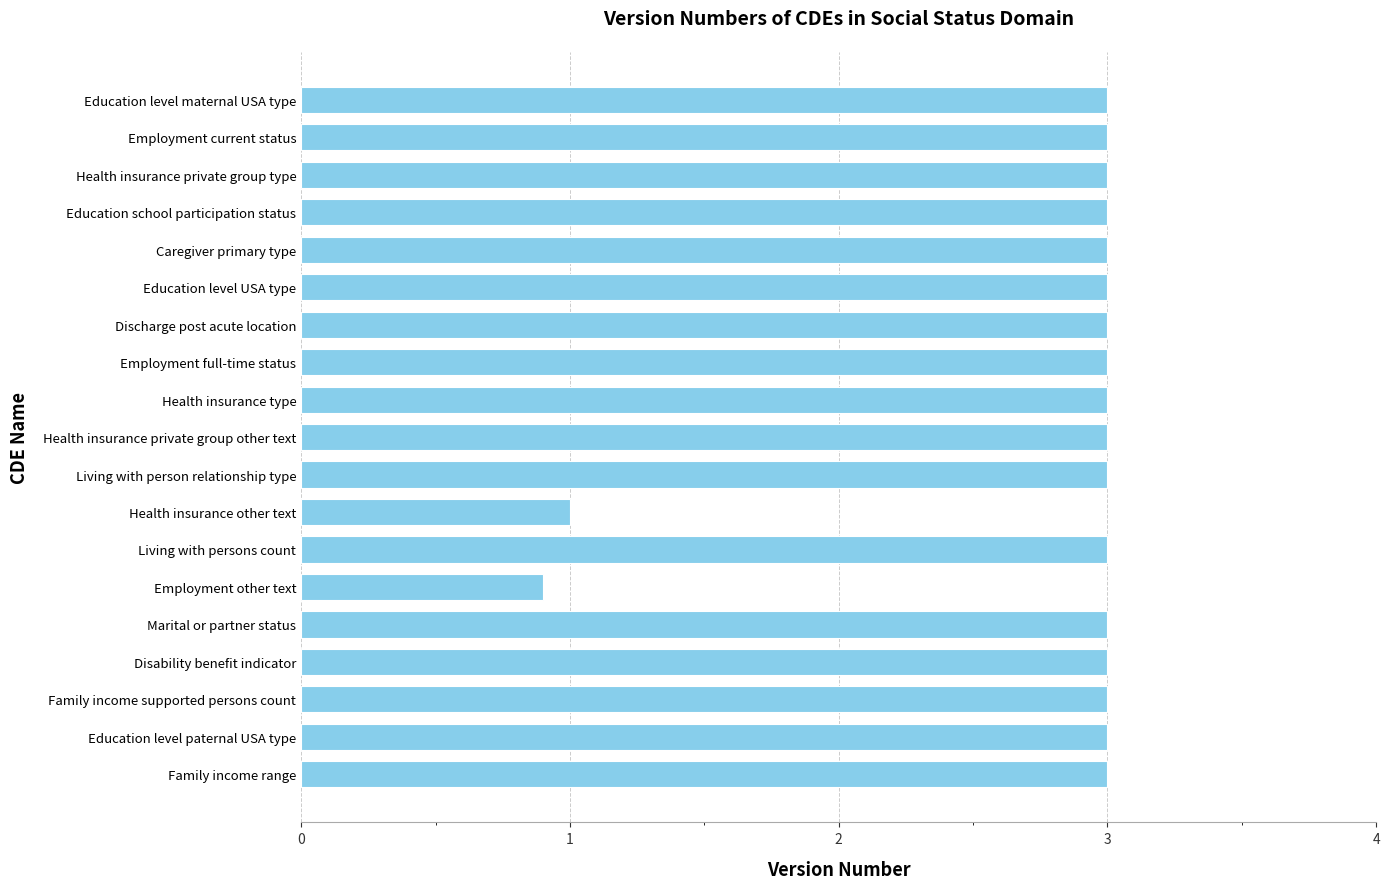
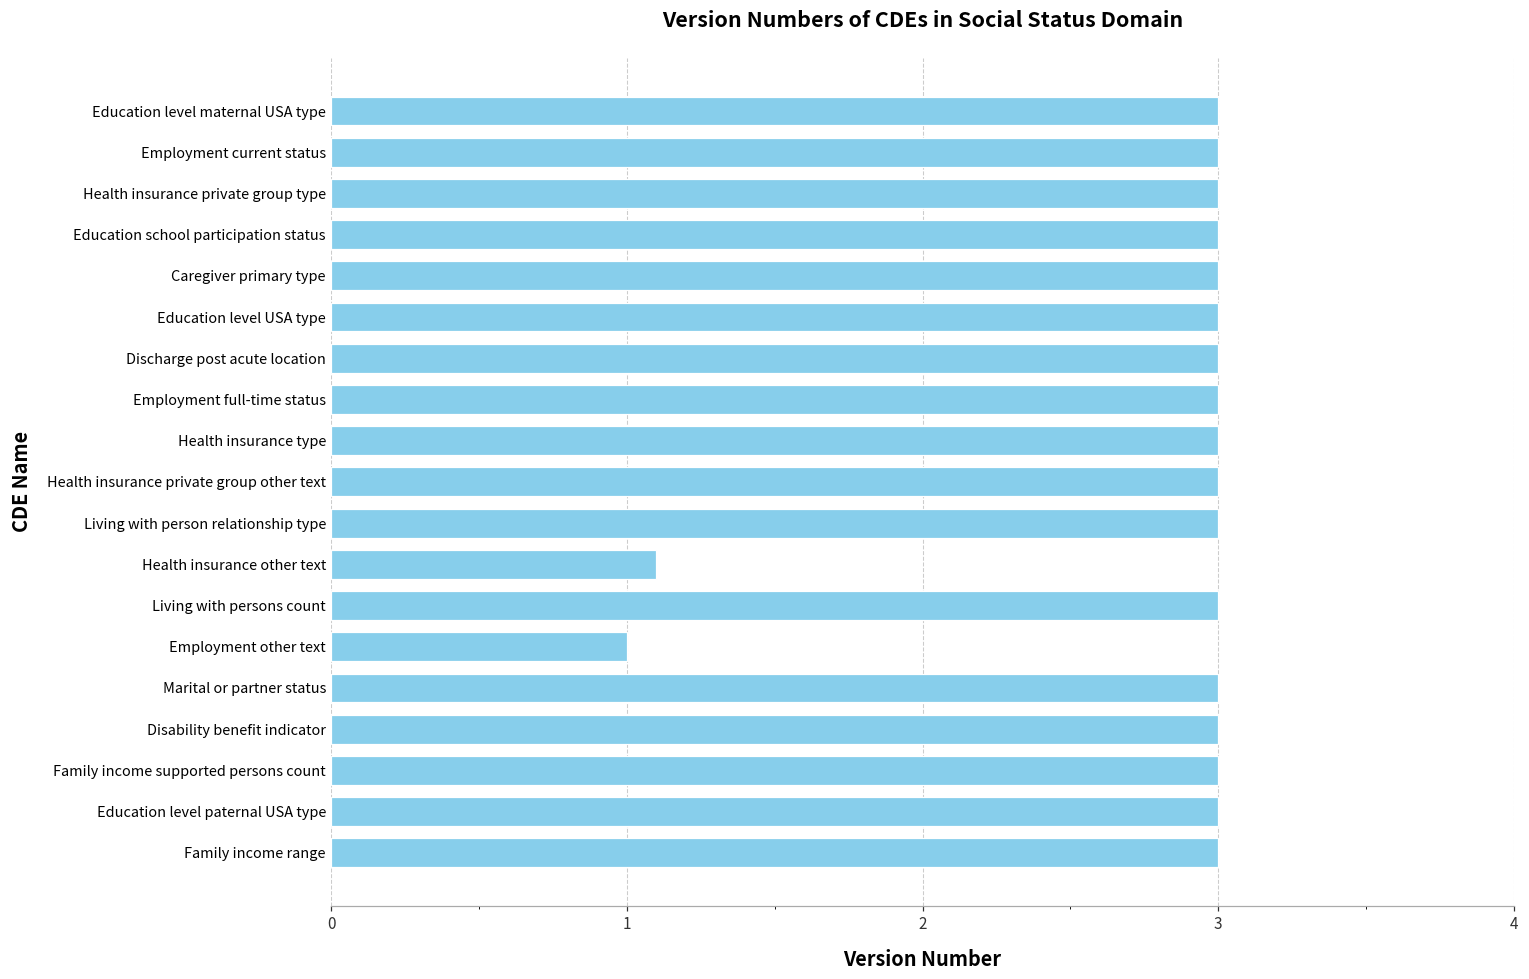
  {
    "Education level maternal USA type": 3.0,
    "Employment current status": 3.0,
    "Health insurance private group type": 3.0,
    "Education school participation status": 3.0,
    "Caregiver primary type": 3.0,
    "Education level USA type": 3.0,
    "Discharge post acute location": 3.0,
    "Employment full-time status": 3.0,
    "Health insurance type": 3.0,
    "Health insurance private group other text": 3.0,
    "Living with person relationship type": 3.0,
-   "Health insurance other text": 1.0,
+   "Health insurance other text": 1.1,
    "Living with persons count": 3.0,
-   "Employment other text": 0.9,
+   "Employment other text": 1.0,
    "Marital or partner status": 3.0,
    "Disability benefit indicator": 3.0,
    "Family income supported persons count": 3.0,
    "Education level paternal USA type": 3.0,
    "Family income range": 3.0
  }
